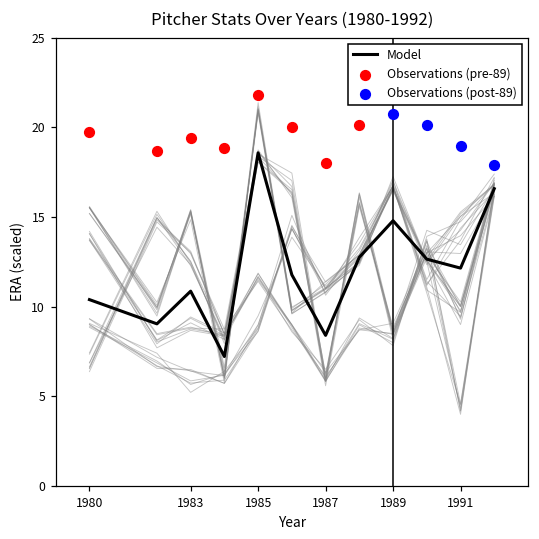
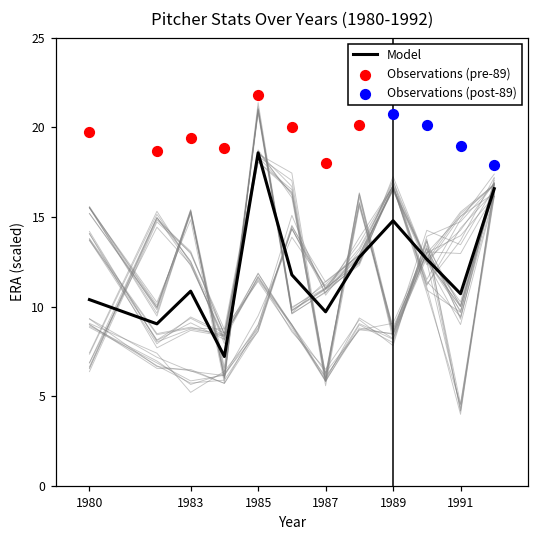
  {
    "Model": {
      "1980": 10.4,
      "1983": 10.9,
-     "1987": 8.4,
+     "1987": 9.7,
      "1989": 14.8,
-     "1991": 12.1
+     "1991": 10.7
    }
  }
